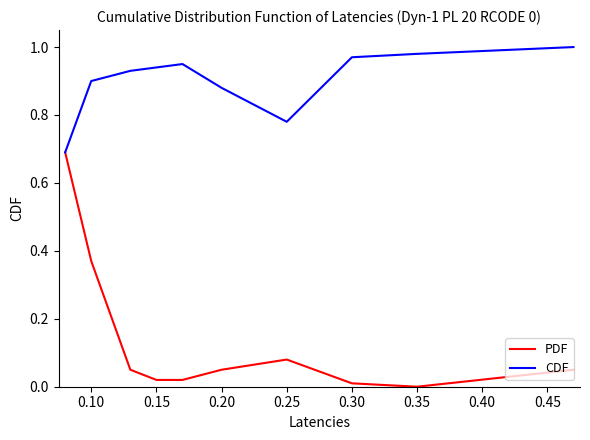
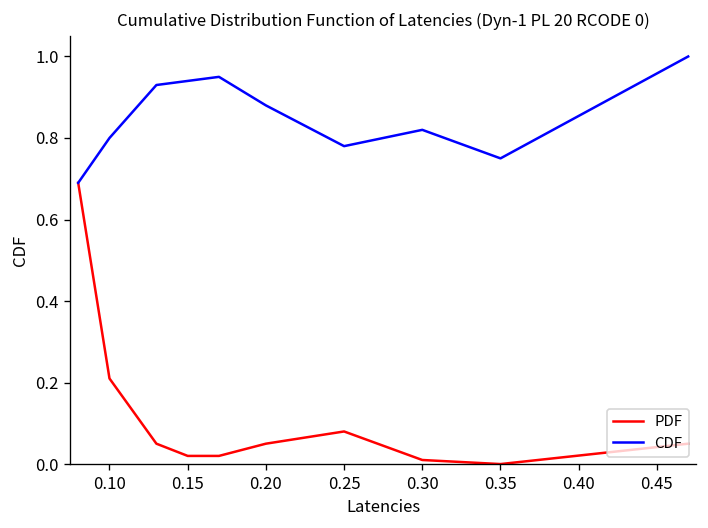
  {
    "PDF": {
-     "0.10": 0.37,
+     "0.10": 0.21,
      "0.15": 0.02,
      "0.20": 0.05,
      "0.25": 0.08,
      "0.30": 0.01,
      "0.35": 0.00
    },
    "CDF": {
-     "0.10": 0.9,
+     "0.10": 0.8,
      "0.15": 0.94,
      "0.20": 0.88,
      "0.25": 0.78,
-     "0.30": 0.97,
-     "0.35": 0.98
+     "0.30": 0.82,
+     "0.35": 0.75
    }
  }
